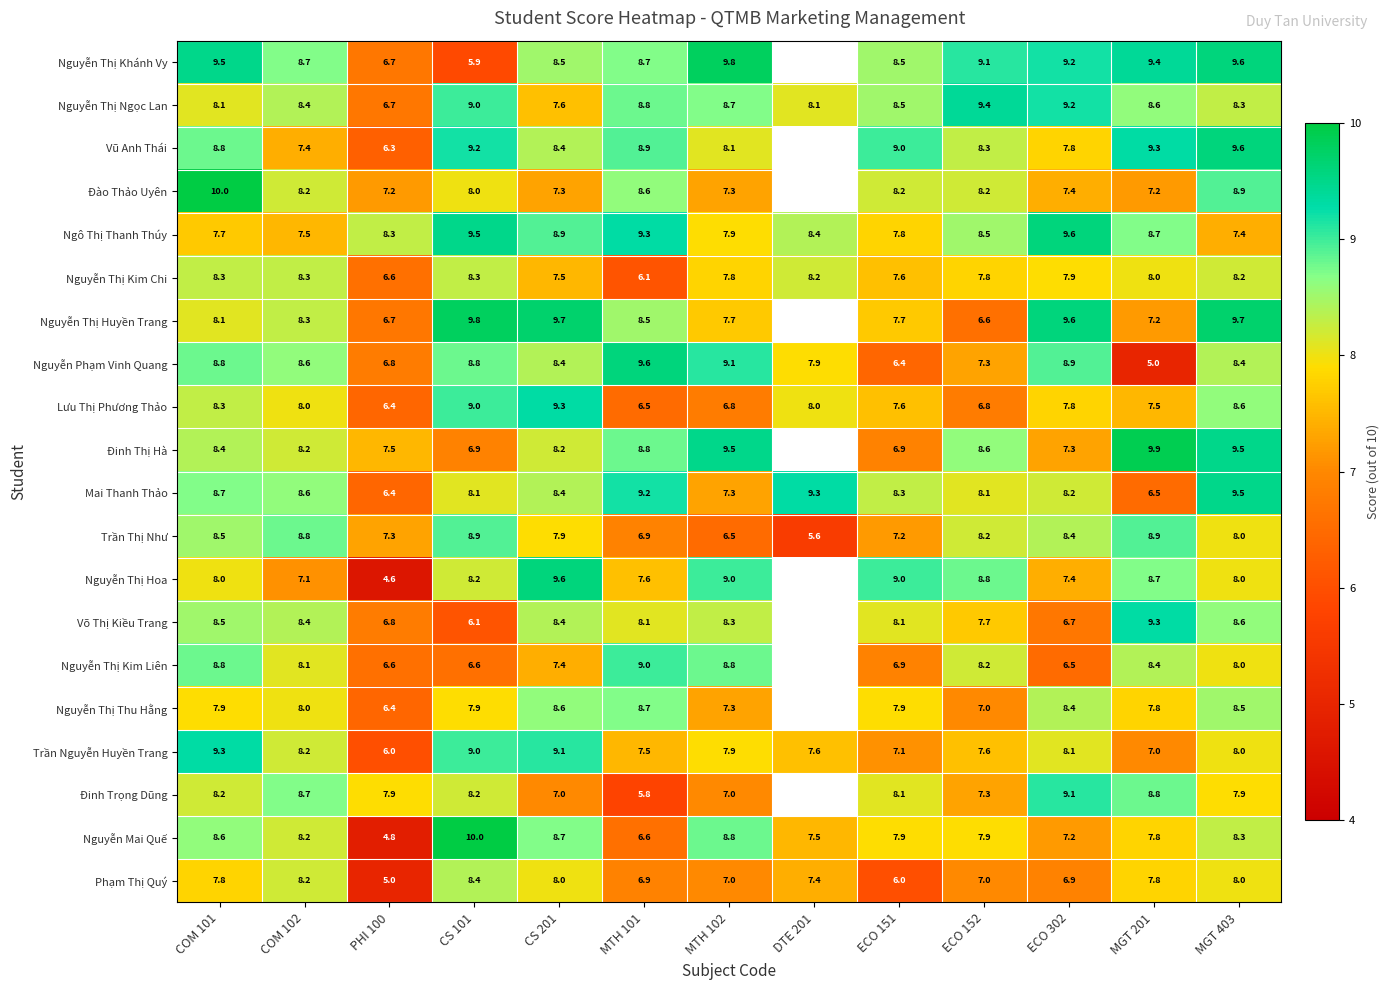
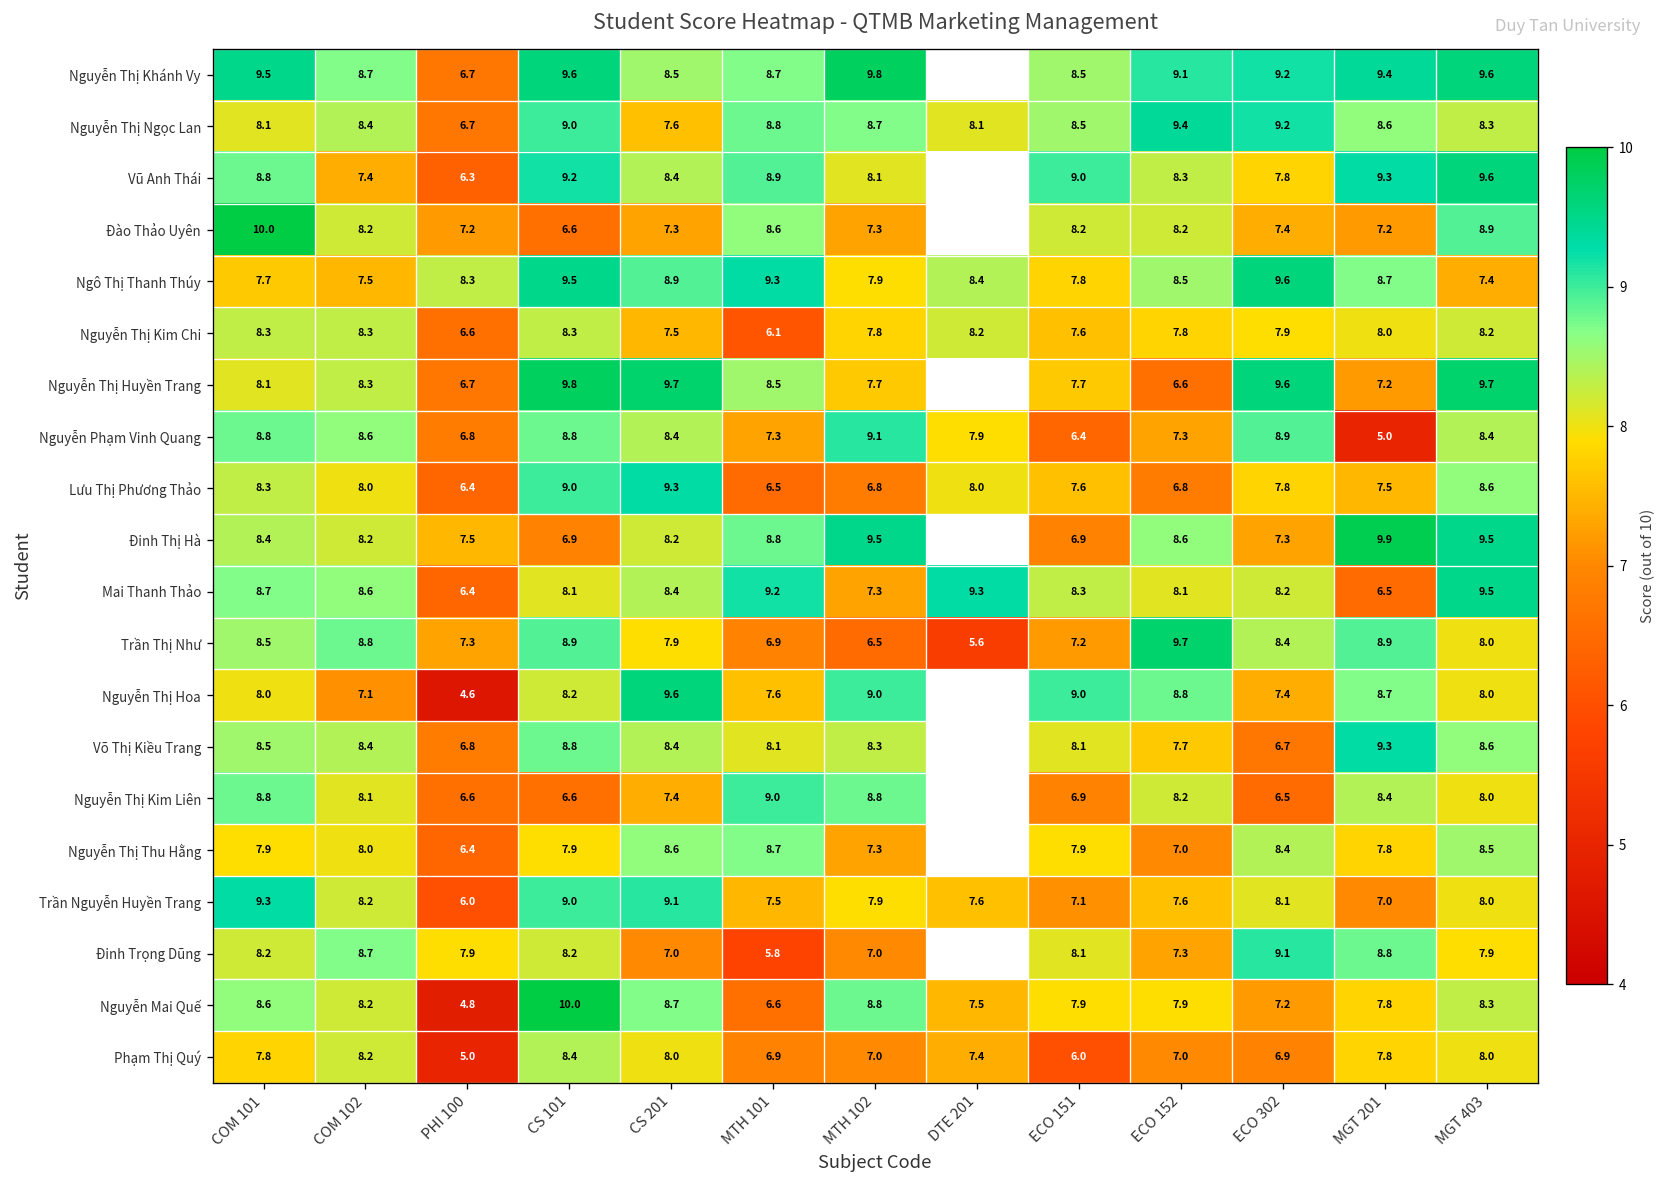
  {
    "Nguyễn Thị Khánh Vy": {
      "COM 101": 9.5,
      "COM 102": 8.7,
      "PHI 100": 6.7,
-     "CS 101": 5.9,
+     "CS 101": 9.6,
      "CS 201": 8.5,
      "MTH 101": 8.7,
      "MTH 102": 9.8,
      "ECO 151": 8.5,
      "ECO 152": 9.1,
      "ECO 302": 9.2,
      "MGT 201": 9.4,
      "MGT 403": 9.6
    },
    "Đào Thảo Uyên": {
      "COM 101": 10.0,
      "COM 102": 8.2,
      "PHI 100": 7.2,
-     "CS 101": 8.0,
+     "CS 101": 6.6,
      "CS 201": 7.3,
      "MTH 101": 8.6,
      "MTH 102": 7.3,
      "ECO 151": 8.2,
      "ECO 152": 8.2,
      "ECO 302": 7.4,
      "MGT 201": 7.2,
      "MGT 403": 8.9
    },
    "Nguyễn Phạm Vinh Quang": {
      "COM 101": 8.8,
      "COM 102": 8.6,
      "PHI 100": 6.8,
      "CS 101": 8.8,
      "CS 201": 8.4,
-     "MTH 101": 9.6,
+     "MTH 101": 7.3,
      "MTH 102": 9.1,
      "DTE 201": 7.9,
      "ECO 151": 6.4,
      "ECO 152": 7.3,
      "ECO 302": 8.9,
      "MGT 201": 5.0,
      "MGT 403": 8.4
    },
    "Trần Thị Như": {
      "COM 101": 8.5,
      "COM 102": 8.8,
      "PHI 100": 7.3,
      "CS 101": 8.9,
      "CS 201": 7.9,
      "MTH 101": 6.9,
      "MTH 102": 6.5,
      "DTE 201": 5.6,
      "ECO 151": 7.2,
-     "ECO 152": 8.2,
+     "ECO 152": 9.7,
      "ECO 302": 8.4,
      "MGT 201": 8.9,
      "MGT 403": 8.0
    },
    "Võ Thị Kiều Trang": {
      "COM 101": 8.5,
      "COM 102": 8.4,
      "PHI 100": 6.8,
-     "CS 101": 6.1,
+     "CS 101": 8.8,
      "CS 201": 8.4,
      "MTH 101": 8.1,
      "MTH 102": 8.3,
      "ECO 151": 8.1,
      "ECO 152": 7.7,
      "ECO 302": 6.7,
      "MGT 201": 9.3,
      "MGT 403": 8.6
    }
  }
